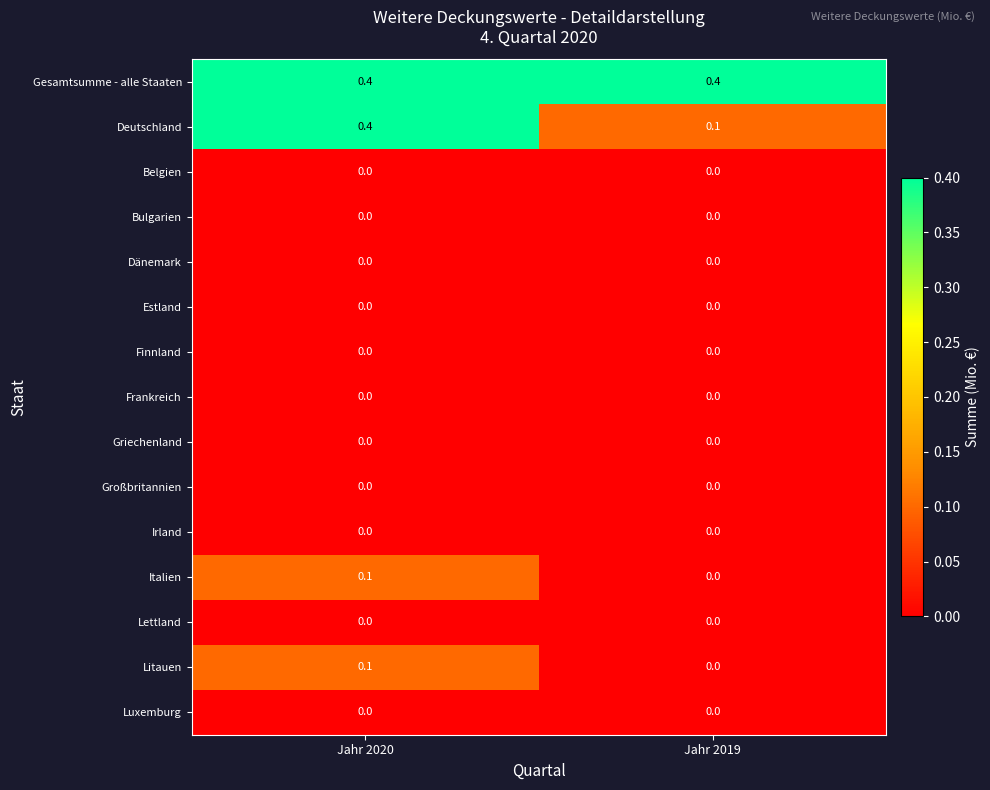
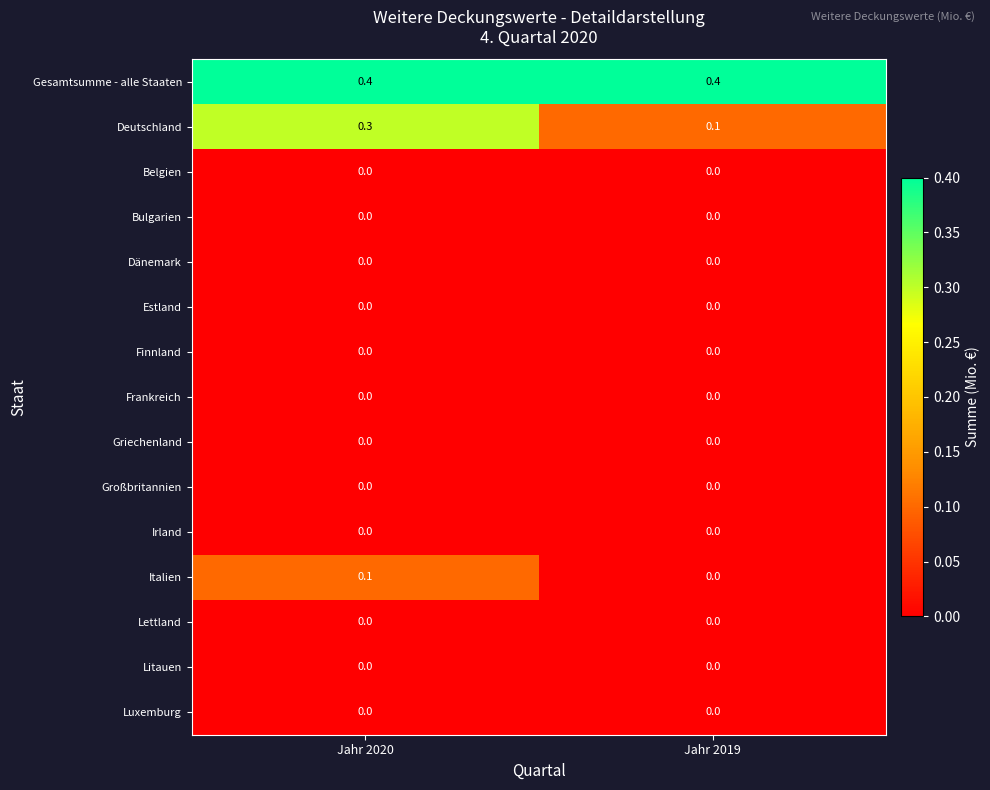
  {
    "Gesamtsumme - alle Staaten": {
      "Jahr 2020": 0.4,
      "Jahr 2019": 0.4
    },
    "Deutschland": {
-     "Jahr 2020": 0.4,
+     "Jahr 2020": 0.3,
      "Jahr 2019": 0.1
    },
    "Belgien": {
      "Jahr 2020": 0.0,
      "Jahr 2019": 0.0
    },
    "Bulgarien": {
      "Jahr 2020": 0.0,
      "Jahr 2019": 0.0
    },
    "Dänemark": {
      "Jahr 2020": 0.0,
      "Jahr 2019": 0.0
    },
    "Estland": {
      "Jahr 2020": 0.0,
      "Jahr 2019": 0.0
    },
    "Finnland": {
      "Jahr 2020": 0.0,
      "Jahr 2019": 0.0
    },
    "Frankreich": {
      "Jahr 2020": 0.0,
      "Jahr 2019": 0.0
    },
    "Griechenland": {
      "Jahr 2020": 0.0,
      "Jahr 2019": 0.0
    },
    "Großbritannien": {
      "Jahr 2020": 0.0,
      "Jahr 2019": 0.0
    },
    "Irland": {
      "Jahr 2020": 0.0,
      "Jahr 2019": 0.0
    },
    "Italien": {
      "Jahr 2020": 0.1,
      "Jahr 2019": 0.0
    },
    "Lettland": {
      "Jahr 2020": 0.0,
      "Jahr 2019": 0.0
    },
    "Litauen": {
-     "Jahr 2020": 0.1,
+     "Jahr 2020": 0.0,
      "Jahr 2019": 0.0
    },
    "Luxemburg": {
      "Jahr 2020": 0.0,
      "Jahr 2019": 0.0
    }
  }
